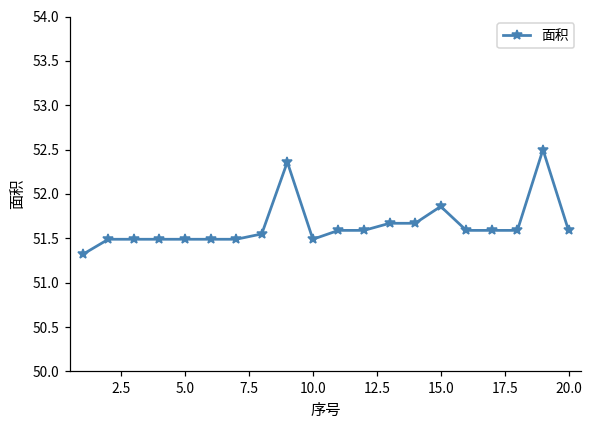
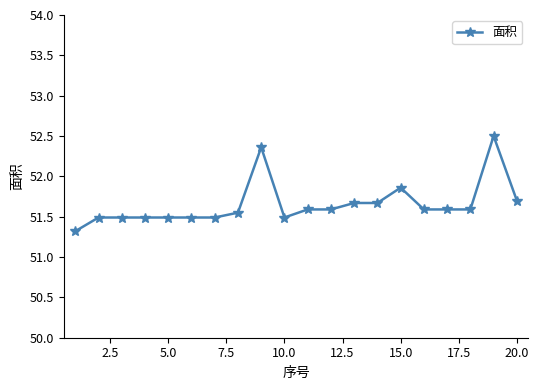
  {
    "5.0": 51.5,
    "10.0": 51.5,
    "15.0": 51.9,
-   "20.0": 51.6
+   "20.0": 51.7
  }
